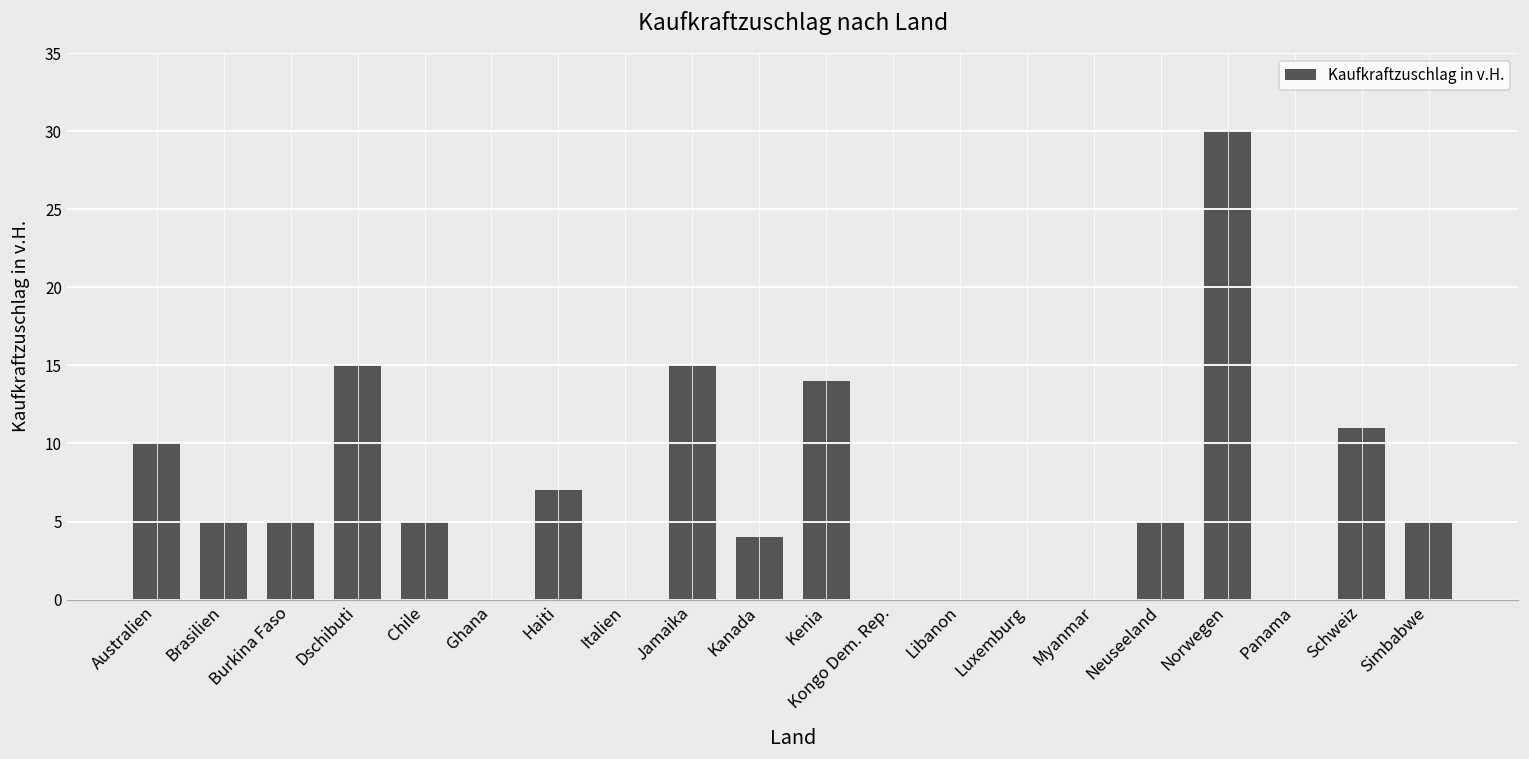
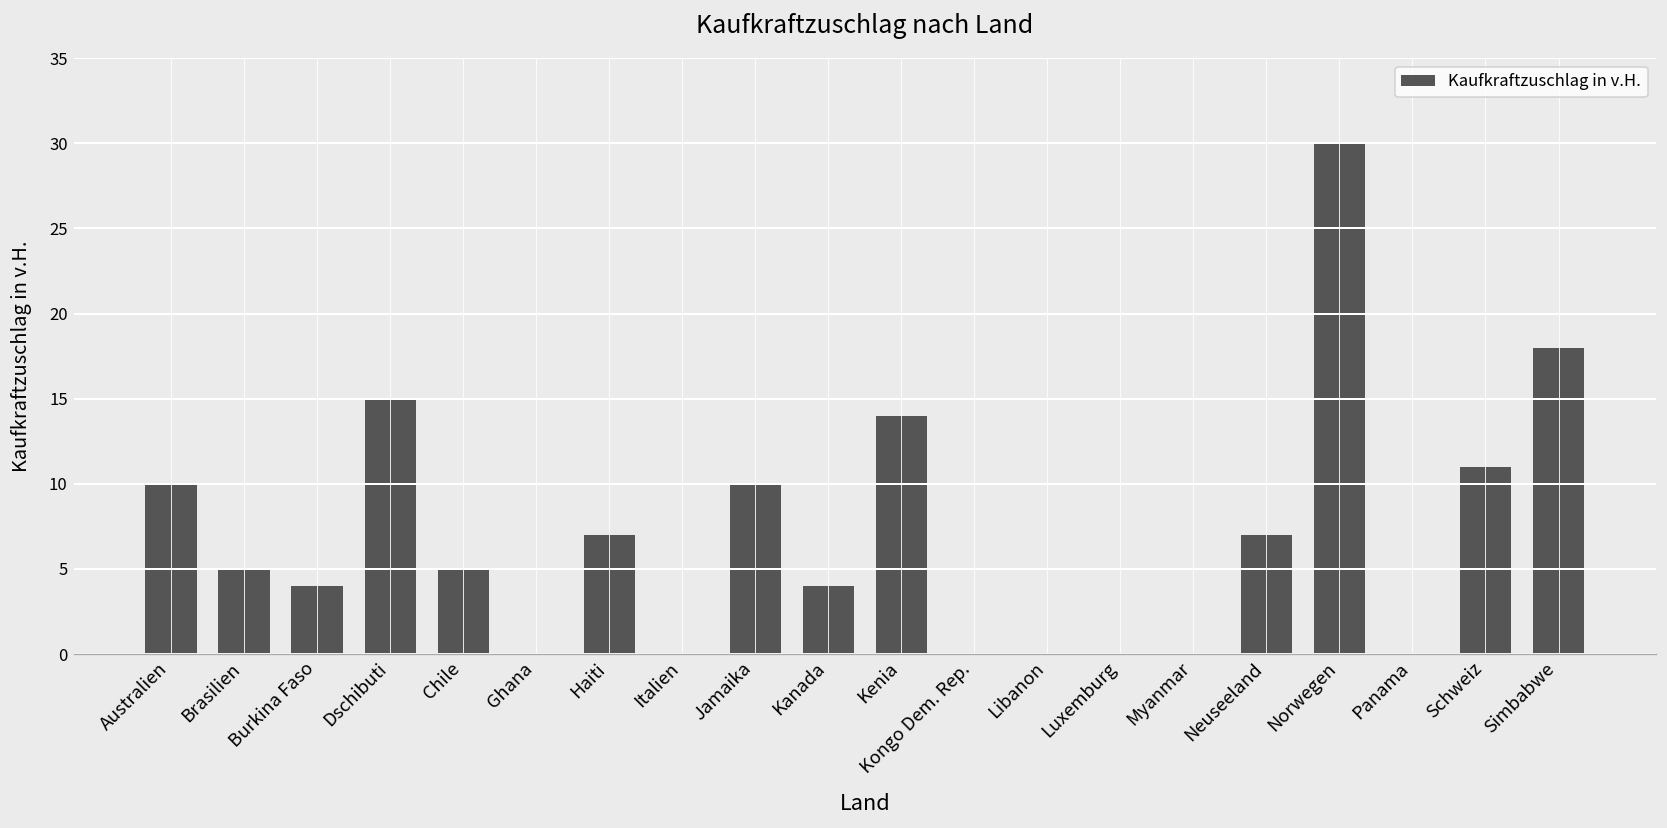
  {
    "Australien": 10,
    "Brasilien": 5,
-   "Burkina Faso": 5,
+   "Burkina Faso": 4,
    "Dschibuti": 15,
    "Chile": 5,
    "Ghana": 0,
    "Haiti": 7,
    "Italien": 0,
-   "Jamaika": 15,
+   "Jamaika": 10,
    "Kanada": 4,
    "Kenia": 14,
    "Kongo Dem. Rep.": 0,
    "Libanon": 0,
    "Luxemburg": 0,
    "Myanmar": 0,
-   "Neuseeland": 5,
+   "Neuseeland": 7,
    "Norwegen": 30,
    "Panama": 0,
    "Schweiz": 11,
-   "Simbabwe": 5
+   "Simbabwe": 18
  }
